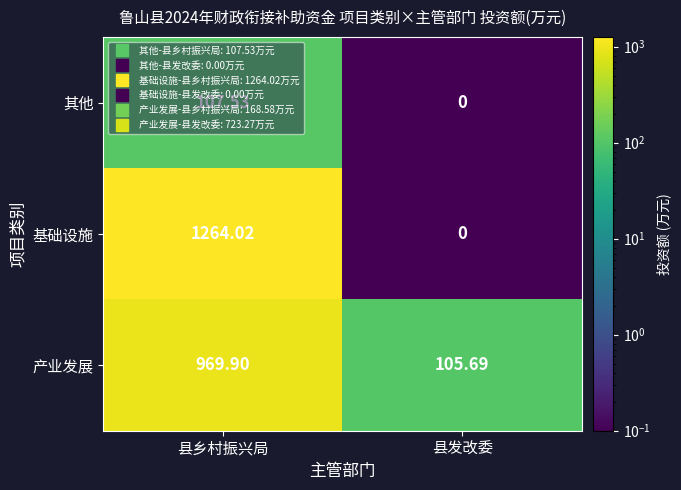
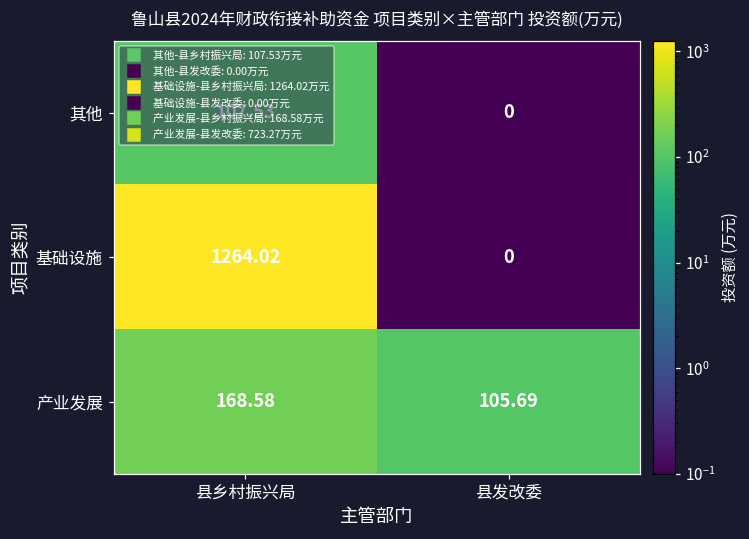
  {
    "其他": {
      "县发改委": 0
    },
    "基础设施": {
      "县乡村振兴局": 1264.02,
      "县发改委": 0
    },
    "产业发展": {
-     "县乡村振兴局": 969.90,
+     "县乡村振兴局": 168.58,
      "县发改委": 105.69
    }
  }
